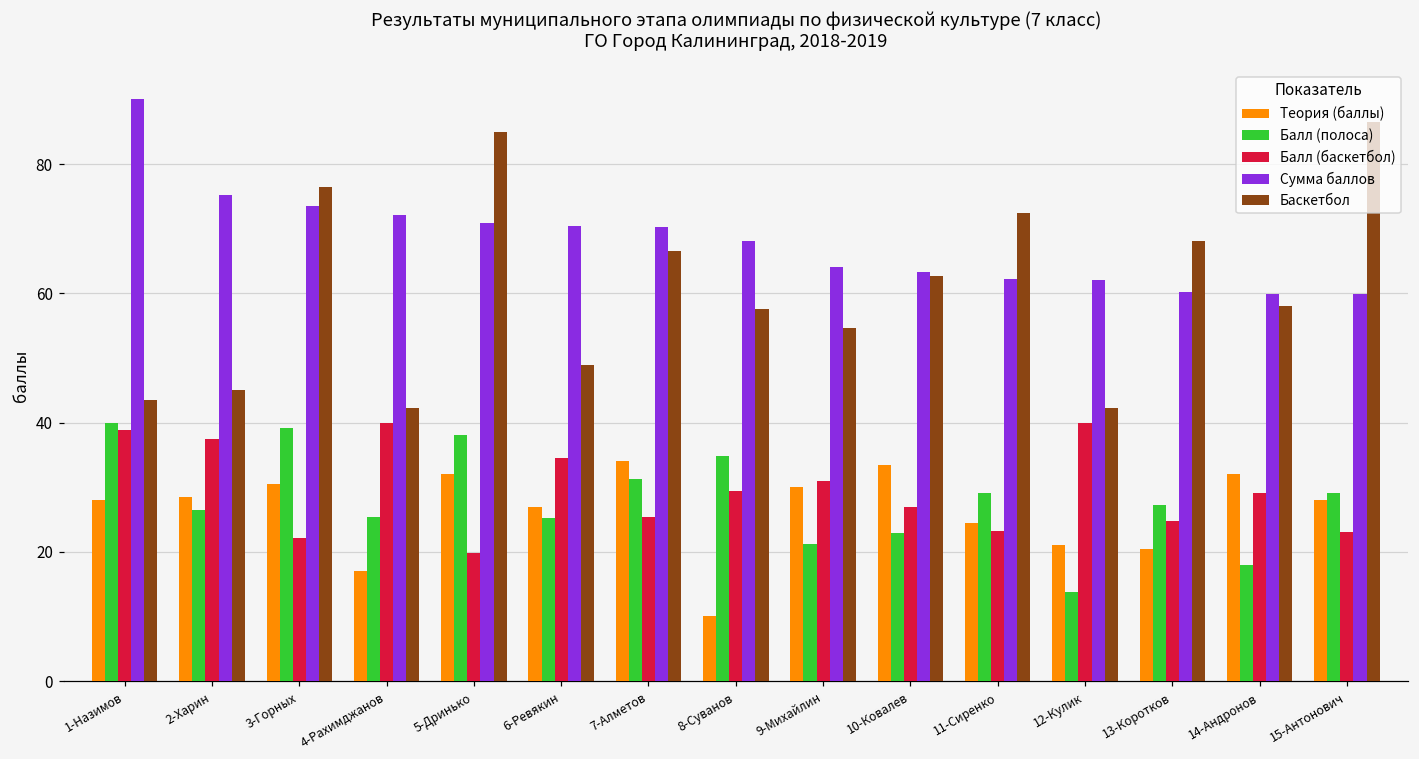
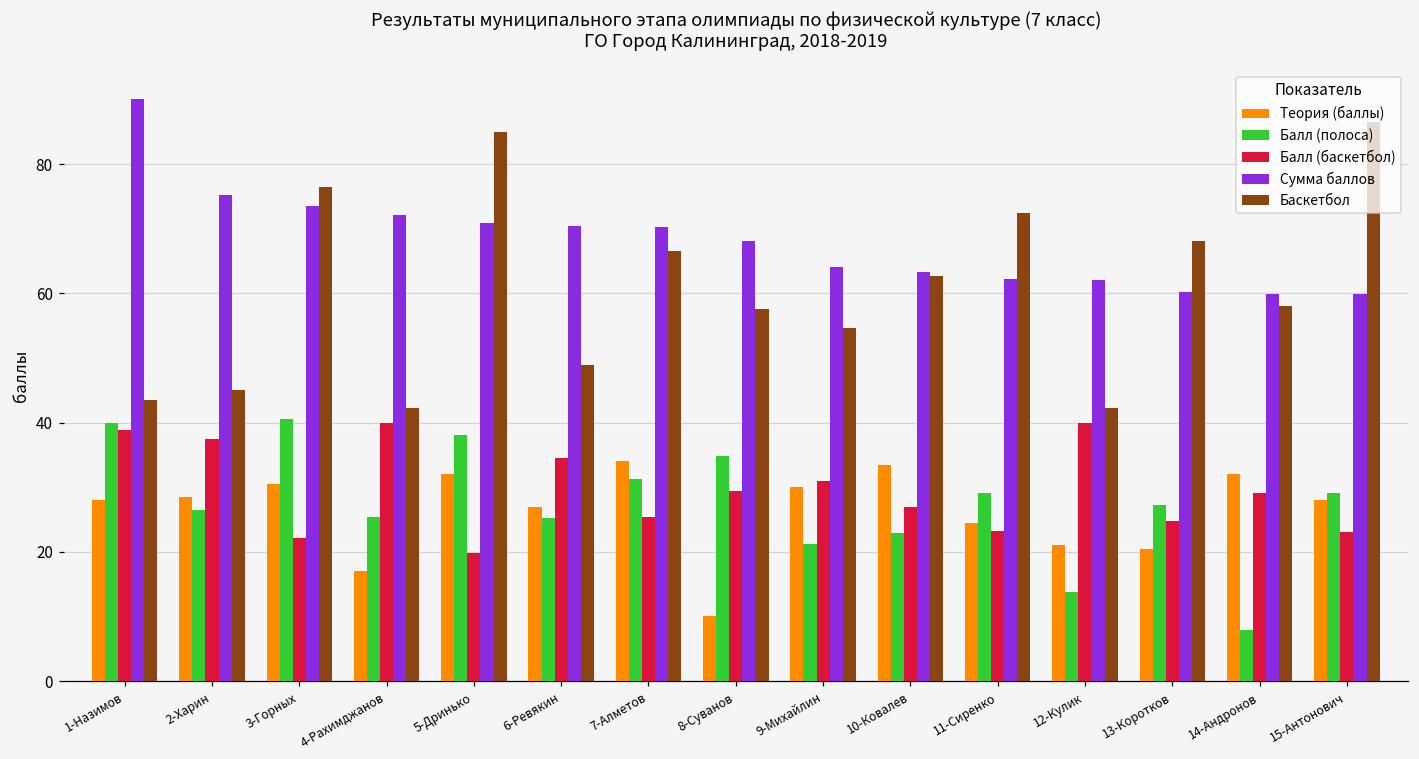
  {
    "Теория (баллы)": {
      "1-Назимов": 28,
      "2-Харин": 29,
      "3-Горных": 31,
      "4-Рахимджанов": 17,
      "5-Дринько": 32,
      "6-Ревякин": 27,
      "7-Алметов": 34,
      "8-Суванов": 10,
      "9-Михайлин": 30,
      "10-Ковалев": 34,
      "11-Сиренко": 25,
      "12-Кулик": 21,
      "13-Коротков": 21,
      "14-Андронов": 32,
      "15-Антонович": 28
    },
    "Балл (полоса)": {
      "1-Назимов": 40,
      "2-Харин": 26,
-     "3-Горных": 39,
+     "3-Горных": 41,
      "4-Рахимджанов": 25,
      "5-Дринько": 38,
      "6-Ревякин": 25,
      "7-Алметов": 31,
      "8-Суванов": 35,
      "9-Михайлин": 21,
      "10-Ковалев": 23,
      "11-Сиренко": 29,
      "12-Кулик": 14,
      "13-Коротков": 27,
-     "14-Андронов": 18,
+     "14-Андронов": 8,
      "15-Антонович": 29
    },
    "Балл (баскетбол)": {
      "1-Назимов": 39,
      "2-Харин": 37,
      "3-Горных": 22,
      "4-Рахимджанов": 40,
      "5-Дринько": 20,
      "6-Ревякин": 35,
      "7-Алметов": 25,
      "8-Суванов": 29,
      "9-Михайлин": 31,
      "10-Ковалев": 27,
      "11-Сиренко": 23,
      "12-Кулик": 40,
      "13-Коротков": 25,
      "14-Андронов": 29,
      "15-Антонович": 23
    },
    "Сумма баллов": {
      "1-Назимов": 90,
      "2-Харин": 75,
      "3-Горных": 73,
      "4-Рахимджанов": 72,
      "5-Дринько": 71,
      "6-Ревякин": 70,
      "7-Алметов": 70,
      "8-Суванов": 68,
      "9-Михайлин": 64,
      "10-Ковалев": 63,
      "11-Сиренко": 62,
      "12-Кулик": 62,
      "13-Коротков": 60,
      "14-Андронов": 60,
      "15-Антонович": 60
    },
    "Баскетбол": {
      "1-Назимов": 43,
      "2-Харин": 45,
      "3-Горных": 76,
      "4-Рахимджанов": 42,
      "5-Дринько": 85,
      "6-Ревякин": 49,
      "7-Алметов": 67,
      "8-Суванов": 58,
      "9-Михайлин": 55,
      "10-Ковалев": 63,
      "11-Сиренко": 73,
      "12-Кулик": 42,
      "13-Коротков": 68,
      "14-Андронов": 58
    }
  }
